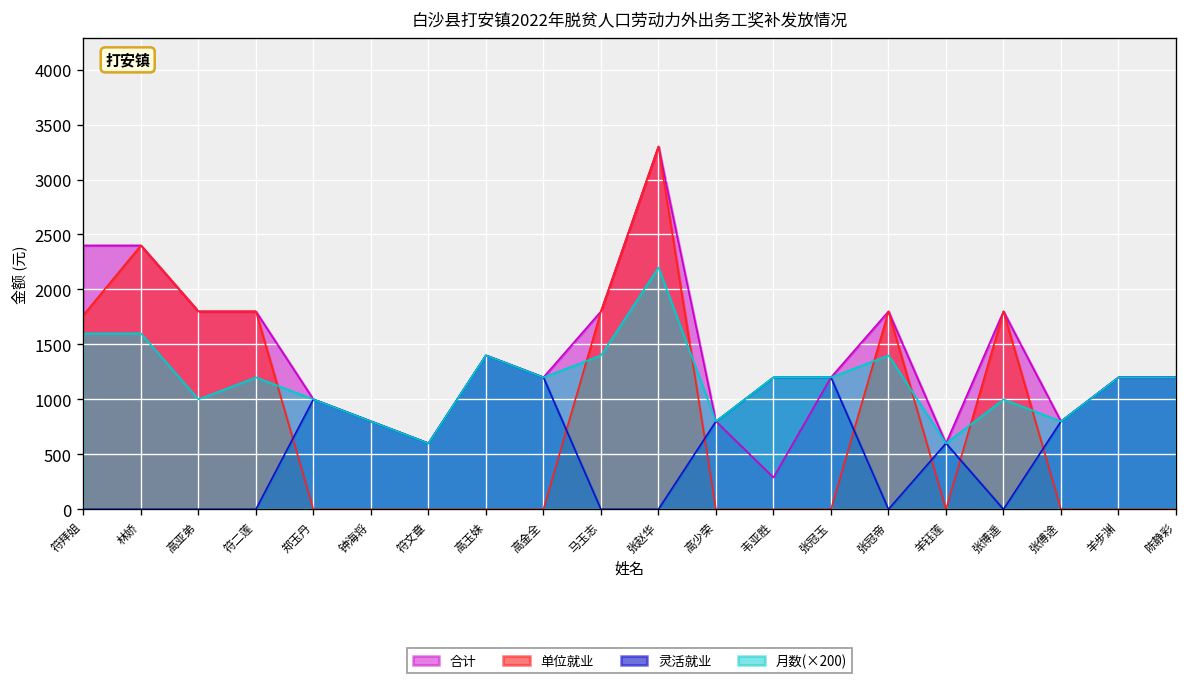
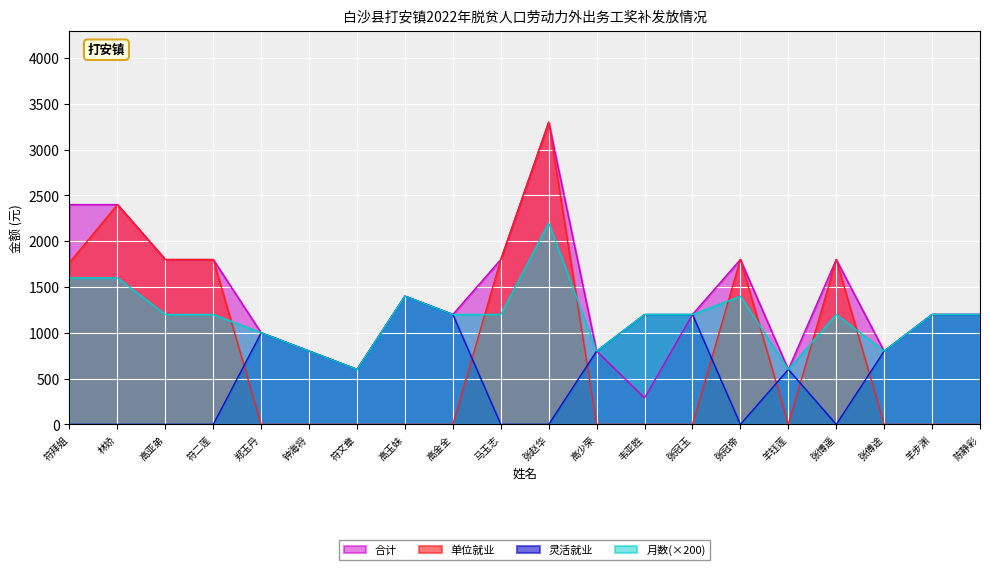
  {
    "合计": {
      "符拜姐": 2400,
      "韦亚胜": 300
    },
    "单位就业": {
      "符拜姐": 1800,
      "郑玉丹": 0,
      "钟海将": 0,
      "符文章": 0,
      "高玉妹": 0,
      "高金全": 0,
      "高少荣": 0,
      "韦亚胜": 0,
      "张冠玉": 0,
      "羊钰莲": 0,
      "张傅途": 0,
      "羊步渊": 0,
      "陈静彩": 0
    },
    "灵活就业": {
      "符拜姐": 0,
      "林娇": 0,
      "高亚弟": 0,
      "符二莲": 0,
      "马玉志": 0,
      "张赵华": 0,
      "张冠帝": 0,
      "张博遥": 0
    },
    "月数(×200)": {
      "符拜姐": 1600,
      "林娇": 1600,
-     "高亚弟": 1000,
+     "高亚弟": 1200,
      "符二莲": 1200,
-     "马玉志": 1400,
+     "马玉志": 1200,
      "张赵华": 2200,
      "张冠帝": 1400,
-     "张博遥": 1000
+     "张博遥": 1200
    }
  }
